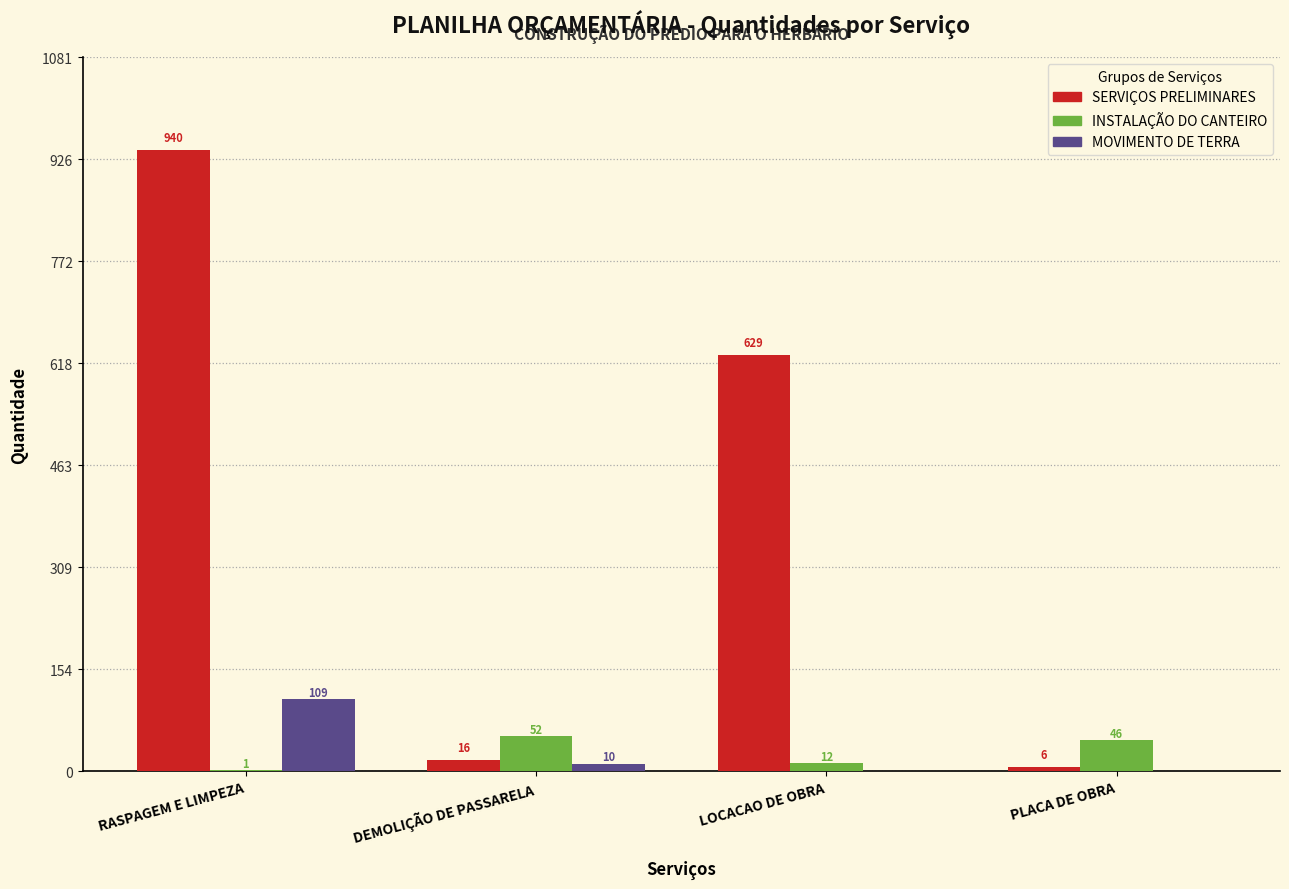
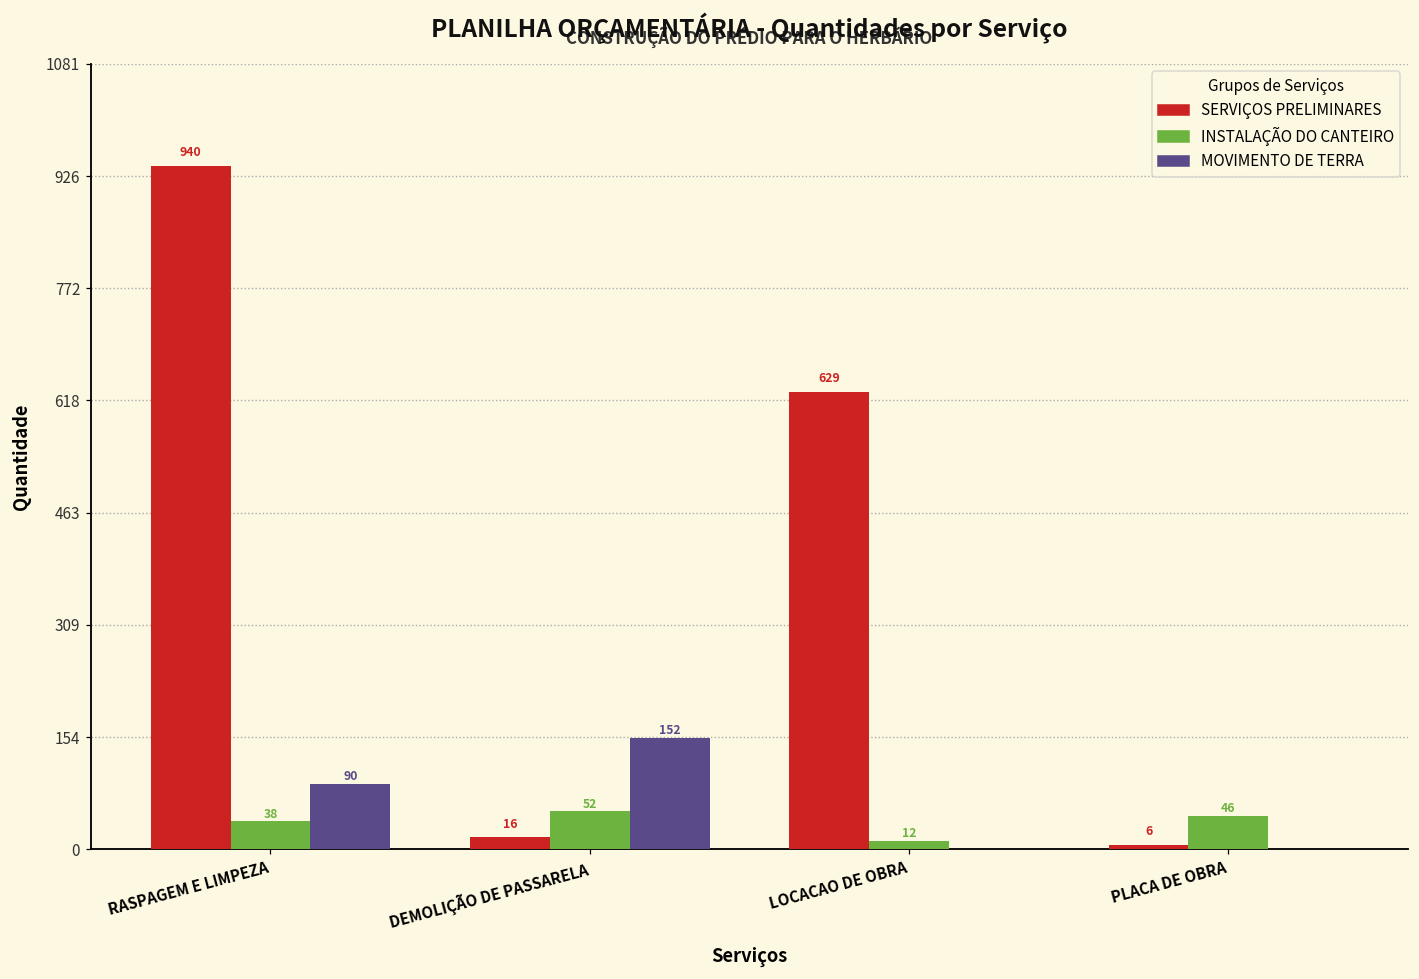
  {
    "SERVIÇOS PRELIMINARES": {
      "RASPAGEM E LIMPEZA": 940,
      "DEMOLIÇÃO DE PASSARELA": 16,
      "LOCACAO DE OBRA": 629,
      "PLACA DE OBRA": 6
    },
    "INSTALAÇÃO DO CANTEIRO": {
-     "RASPAGEM E LIMPEZA": 1,
+     "RASPAGEM E LIMPEZA": 38,
      "DEMOLIÇÃO DE PASSARELA": 52,
      "LOCACAO DE OBRA": 12,
      "PLACA DE OBRA": 46
    },
    "MOVIMENTO DE TERRA": {
-     "RASPAGEM E LIMPEZA": 109,
-     "DEMOLIÇÃO DE PASSARELA": 10
+     "RASPAGEM E LIMPEZA": 90,
+     "DEMOLIÇÃO DE PASSARELA": 152
    }
  }
